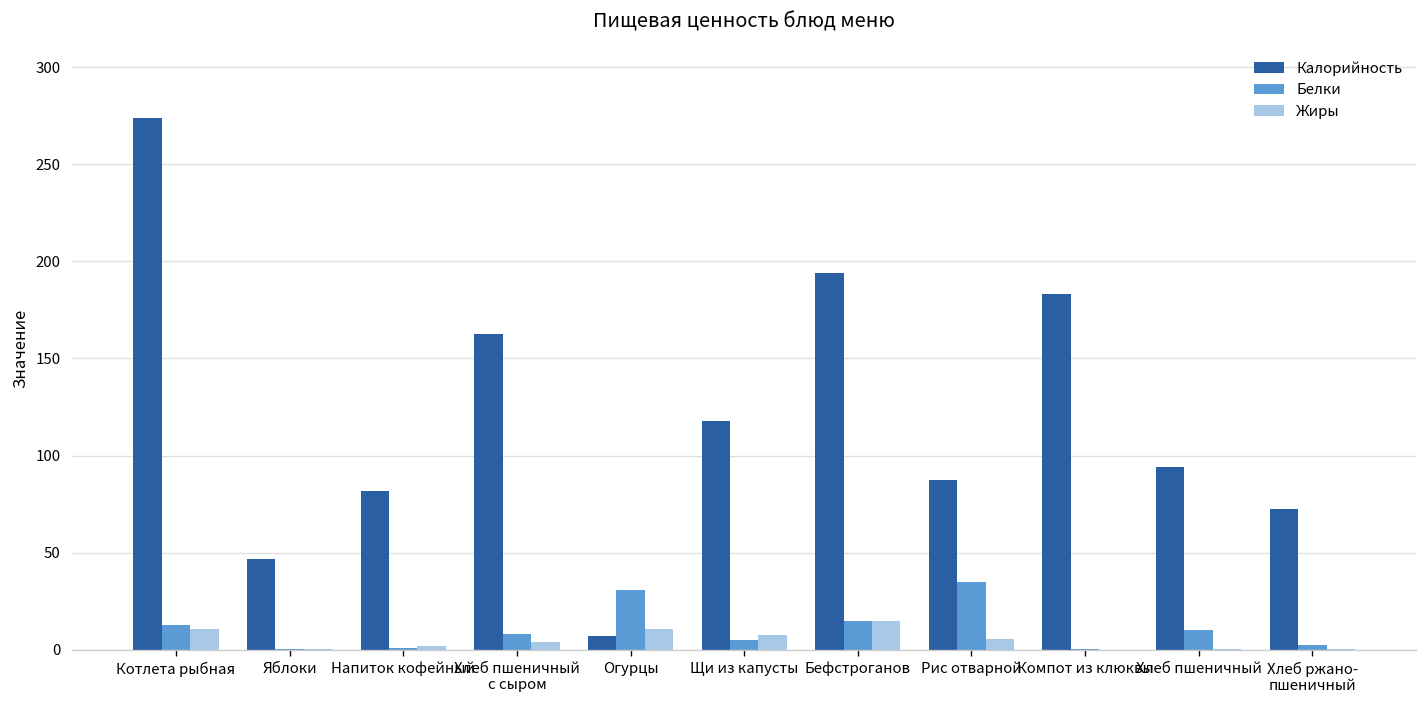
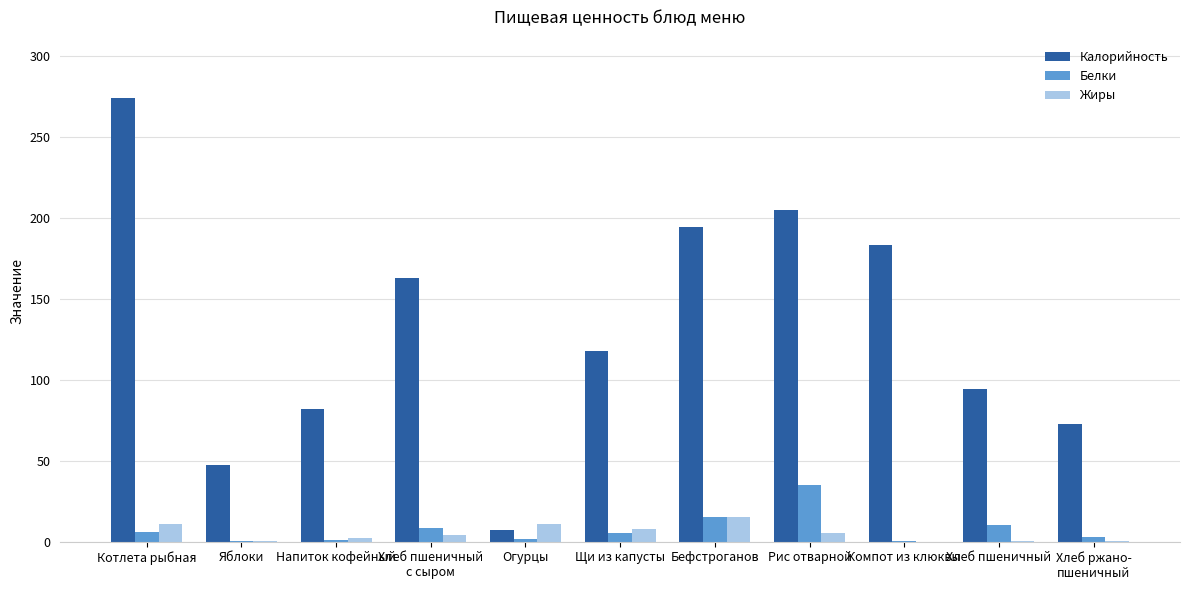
  {
    "Калорийность": {
      "Котлета рыбная": 274,
      "Яблоки": 47,
      "Напиток кофейный": 82,
      "Хлеб пшеничный с сыром": 163,
      "Огурцы": 7,
      "Щи из капусты": 118,
      "Бефстроганов": 194,
-     "Рис отварной": 88,
+     "Рис отварной": 205,
      "Компот из клюквы": 183,
      "Хлеб пшеничный": 94,
      "Хлеб ржано- пшеничный": 72
    },
    "Белки": {
-     "Котлета рыбная": 13,
+     "Котлета рыбная": 6,
      "Хлеб пшеничный с сыром": 8,
-     "Огурцы": 31,
+     "Огурцы": 1,
      "Щи из капусты": 5,
      "Бефстроганов": 15,
      "Рис отварной": 35,
      "Хлеб пшеничный": 10,
      "Хлеб ржано- пшеничный": 3
    },
    "Жиры": {
      "Котлета рыбная": 11,
      "Напиток кофейный": 2,
      "Хлеб пшеничный с сыром": 4,
      "Огурцы": 11,
      "Щи из капусты": 8,
      "Бефстроганов": 15,
      "Рис отварной": 6,
      "Компот из клюквы": 0
    }
  }
